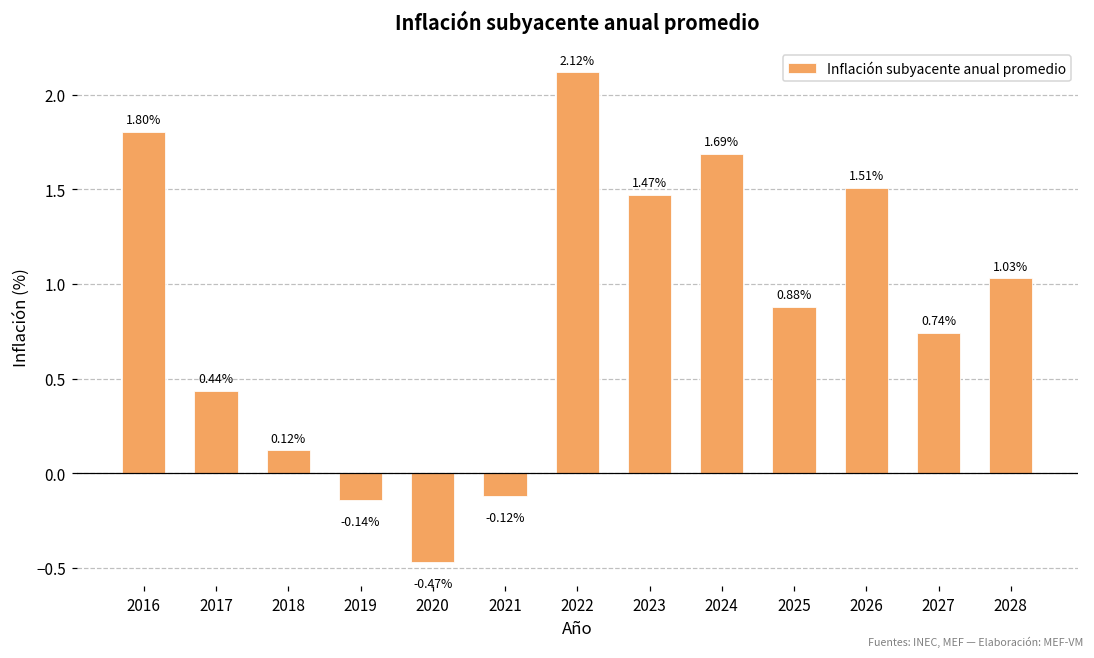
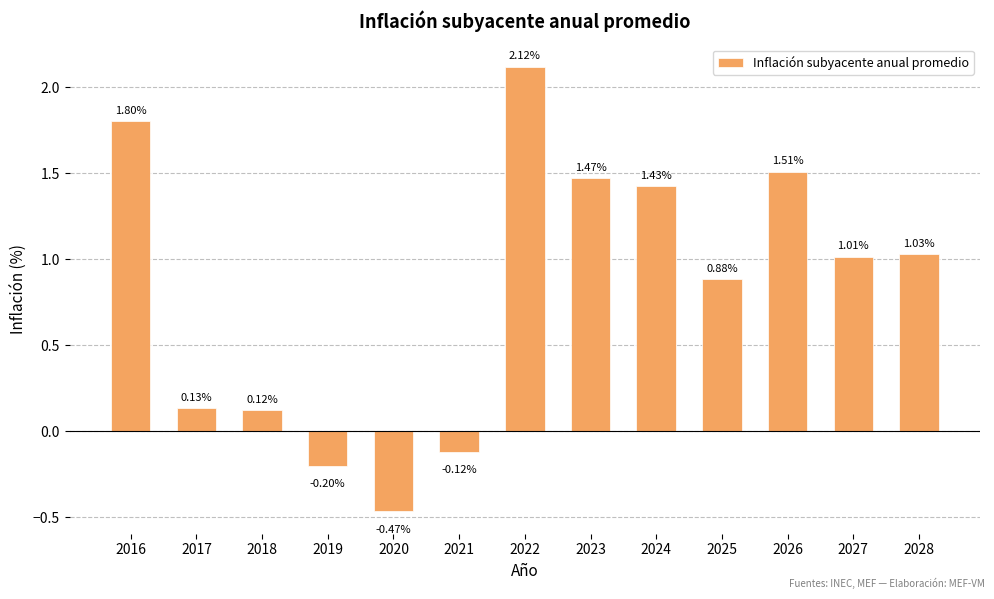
  {
    "2016": "1.80%",
-   "2017": "0.44%",
+   "2017": "0.13%",
    "2018": "0.12%",
-   "2019": "-0.14%",
+   "2019": "-0.20%",
    "2020": "-0.47%",
    "2021": "-0.12%",
    "2022": "2.12%",
    "2023": "1.47%",
-   "2024": "1.69%",
+   "2024": "1.43%",
    "2025": "0.88%",
    "2026": "1.51%",
-   "2027": "0.74%",
+   "2027": "1.01%",
    "2028": "1.03%"
  }
